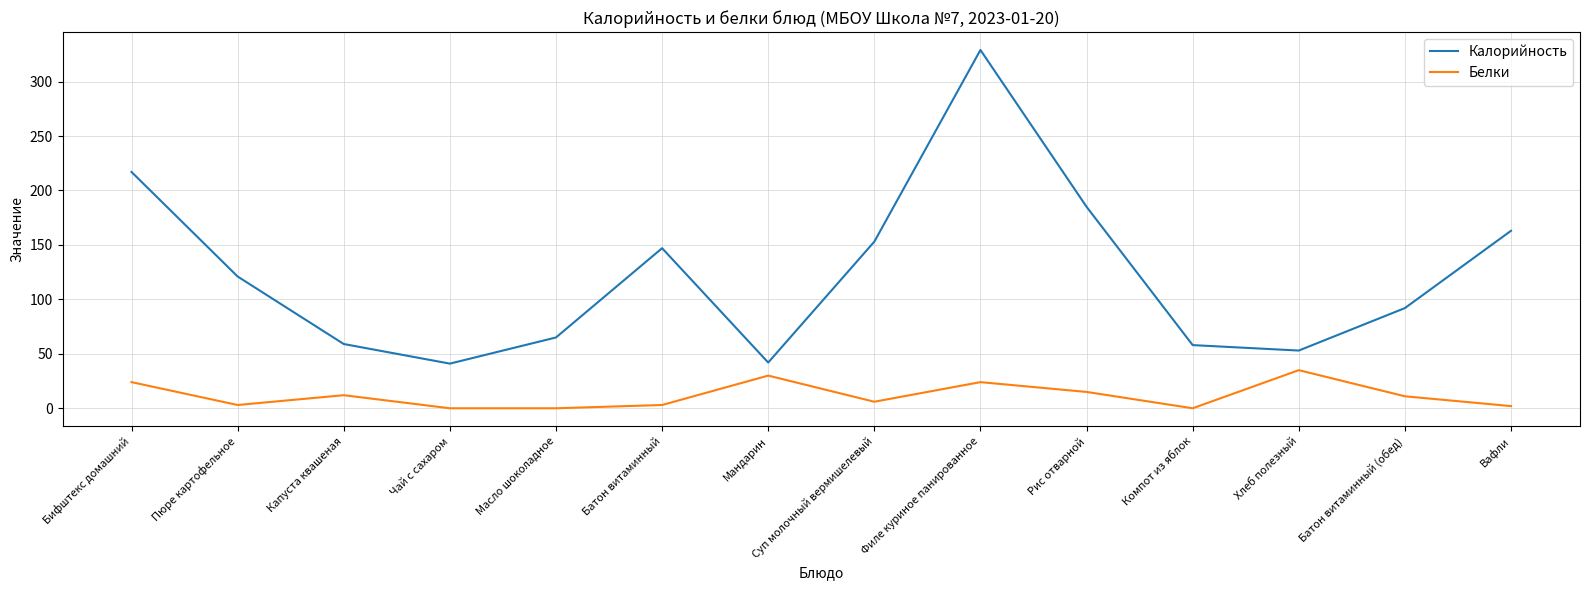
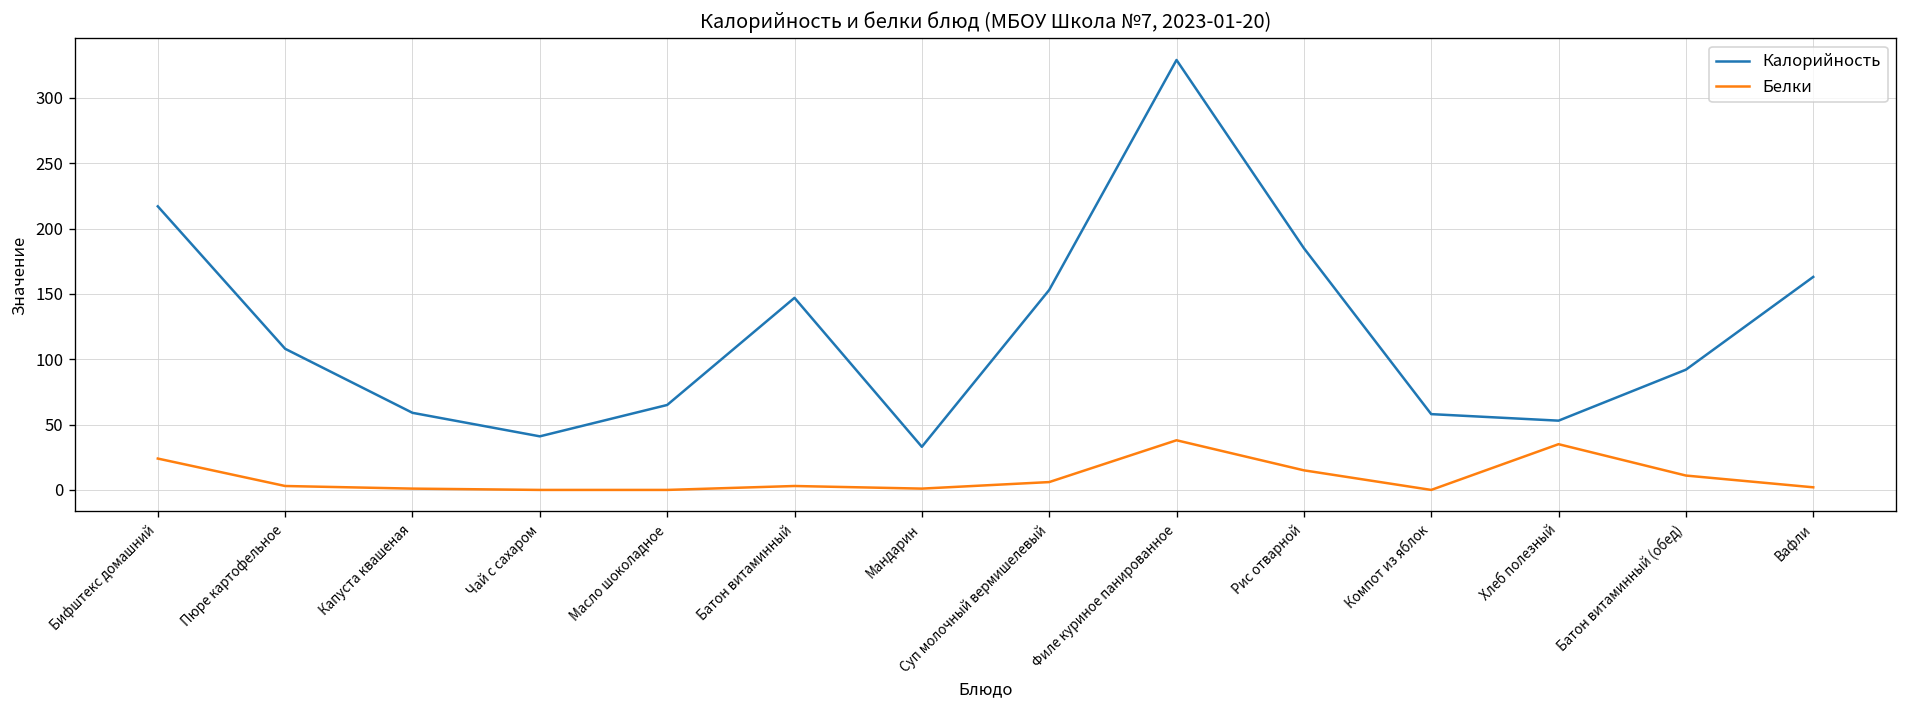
  {
    "Калорийность": {
      "Бифштекс домашний": 217,
-     "Пюре картофельное": 121,
+     "Пюре картофельное": 108,
      "Капуста квашеная": 59,
      "Чай с сахаром": 41,
      "Масло шоколадное": 65,
      "Батон витаминный": 147,
-     "Мандарин": 42,
+     "Мандарин": 33,
      "Суп молочный вермишелевый": 153,
      "Филе куриное панированное": 329,
      "Рис отварной": 185,
      "Компот из яблок": 58,
      "Хлеб полезный": 53,
      "Батон витаминный (обед)": 92,
      "Вафли": 163
    },
    "Белки": {
      "Бифштекс домашний": 24,
      "Пюре картофельное": 3,
-     "Капуста квашеная": 12,
+     "Капуста квашеная": 1,
      "Чай с сахаром": 0,
      "Масло шоколадное": 0,
      "Батон витаминный": 3,
-     "Мандарин": 30,
+     "Мандарин": 1,
      "Суп молочный вермишелевый": 6,
-     "Филе куриное панированное": 24,
+     "Филе куриное панированное": 38,
      "Рис отварной": 15,
      "Компот из яблок": 0,
      "Хлеб полезный": 35,
      "Батон витаминный (обед)": 11,
      "Вафли": 2
    }
  }
